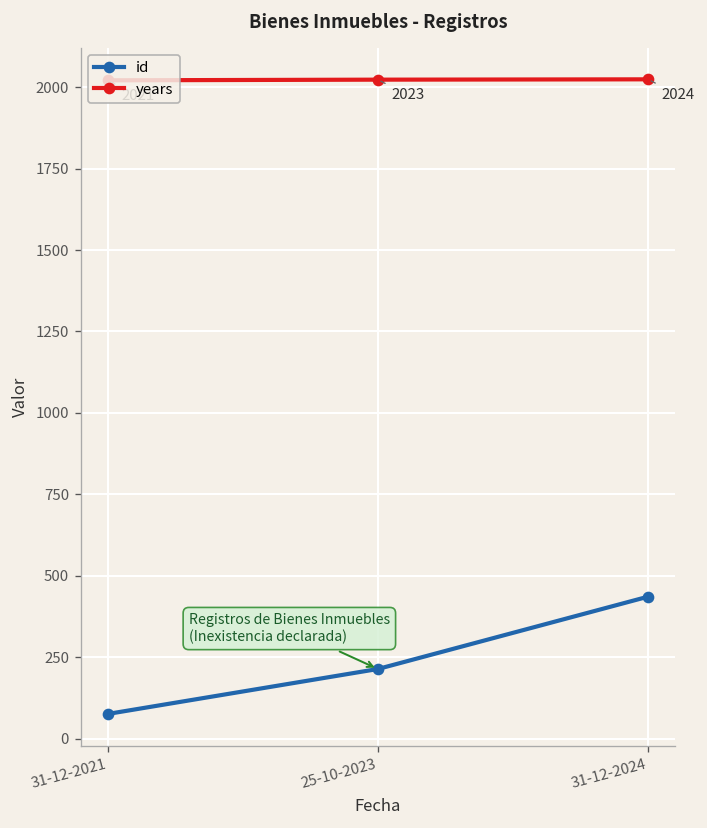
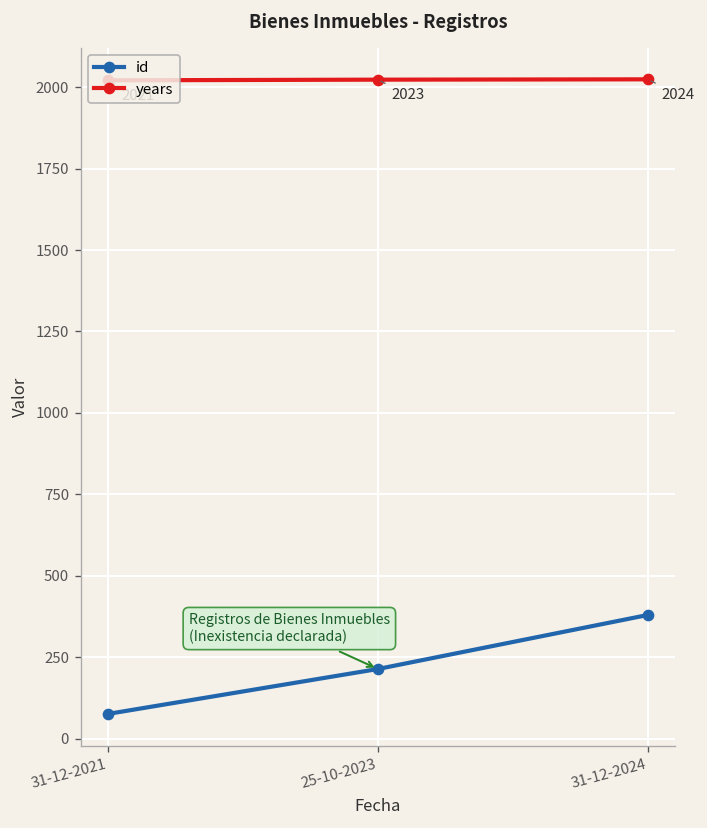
  {
    "id": {
      "31-12-2021": 80,
      "25-10-2023": 210,
-     "31-12-2024": 440
+     "31-12-2024": 380
    },
    "years": {
      "25-10-2023": 2023,
      "31-12-2024": 2024
    }
  }
